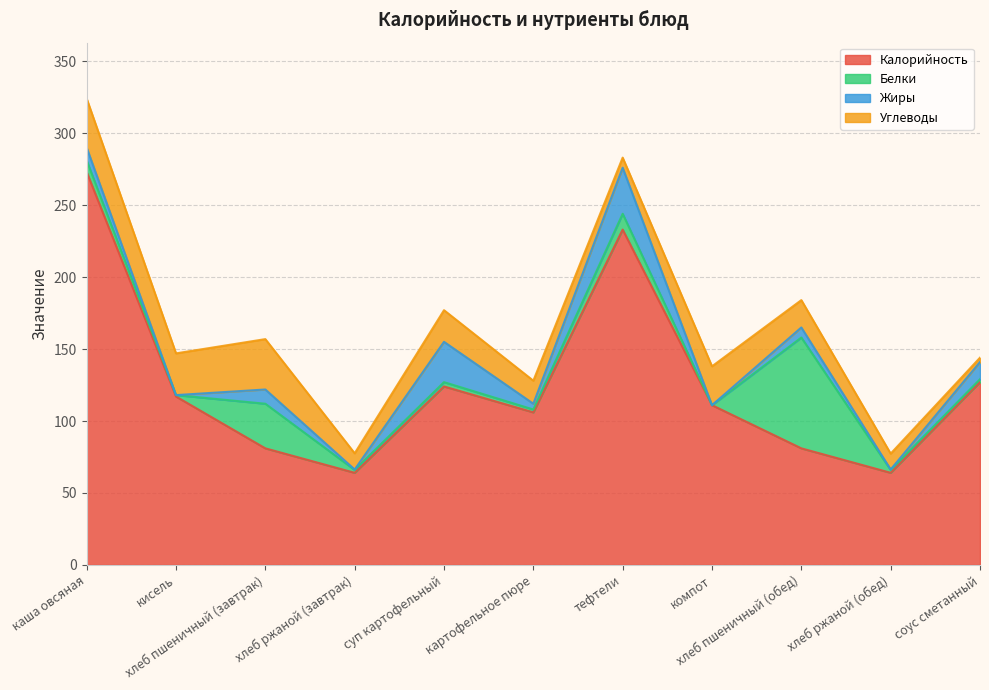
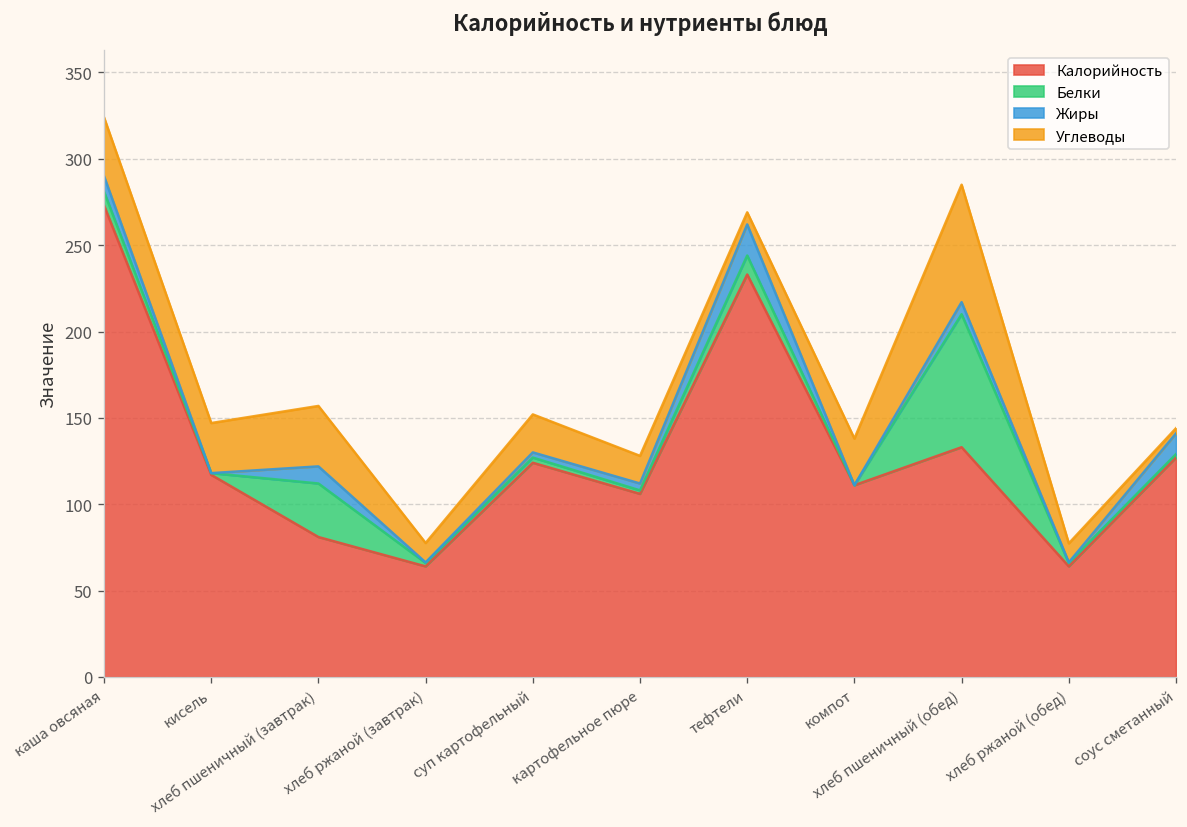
  {
    "Калорийность": {
      "каша овсяная": 273,
      "хлеб пшеничный (завтрак)": 81,
      "хлеб ржаной (завтрак)": 64,
      "суп картофельный": 124,
      "картофельное пюре": 106,
      "тефтели": 233,
-     "хлеб пшеничный (обед)": 81,
+     "хлеб пшеничный (обед)": 133,
      "хлеб ржаной (обед)": 64,
      "соус сметанный": 127
    },
    "Белки": {
      "каша овсяная": 8,
      "хлеб пшеничный (завтрак)": 31,
      "суп картофельный": 3,
      "картофельное пюре": 2,
      "тефтели": 11,
      "хлеб пшеничный (обед)": 77,
      "соус сметанный": 2
    },
    "Жиры": {
      "каша овсяная": 9,
      "хлеб пшеничный (завтрак)": 10,
-     "суп картофельный": 28,
+     "суп картофельный": 3,
      "картофельное пюре": 4,
-     "тефтели": 32,
+     "тефтели": 18,
      "хлеб пшеничный (обед)": 7,
      "соус сметанный": 12
    },
    "Углеводы": {
      "каша овсяная": 34,
      "кисель": 29,
      "хлеб пшеничный (завтрак)": 35,
      "хлеб ржаной (завтрак)": 11,
      "суп картофельный": 22,
      "картофельное пюре": 16,
      "тефтели": 7,
      "компот": 27,
-     "хлеб пшеничный (обед)": 19,
+     "хлеб пшеничный (обед)": 68,
      "хлеб ржаной (обед)": 11,
      "соус сметанный": 3
    }
  }
